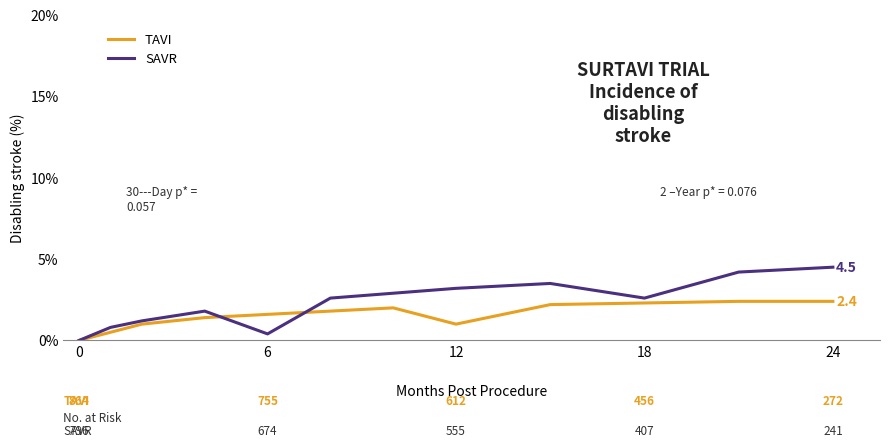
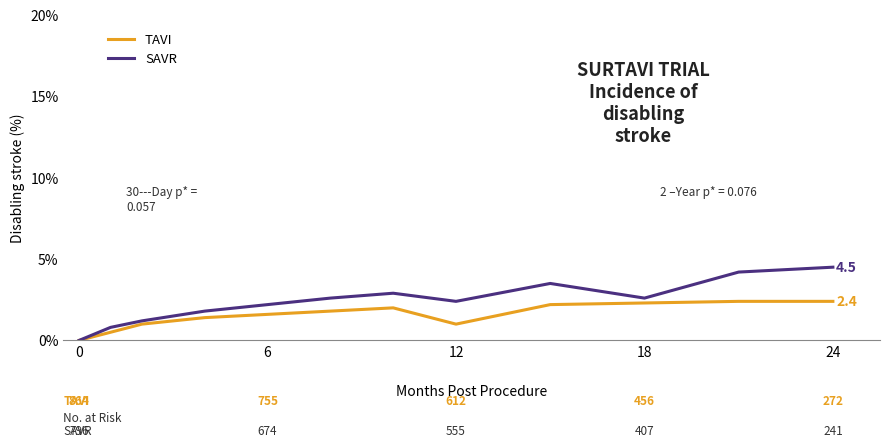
  {
    "TAVI": {
      "24": "2.4"
    },
    "SAVR": {
-     "6": "0.4%",
-     "12": "3.2%",
+     "6": "2.2%",
+     "12": "2.4%",
      "18": "2.6%"
    }
  }
